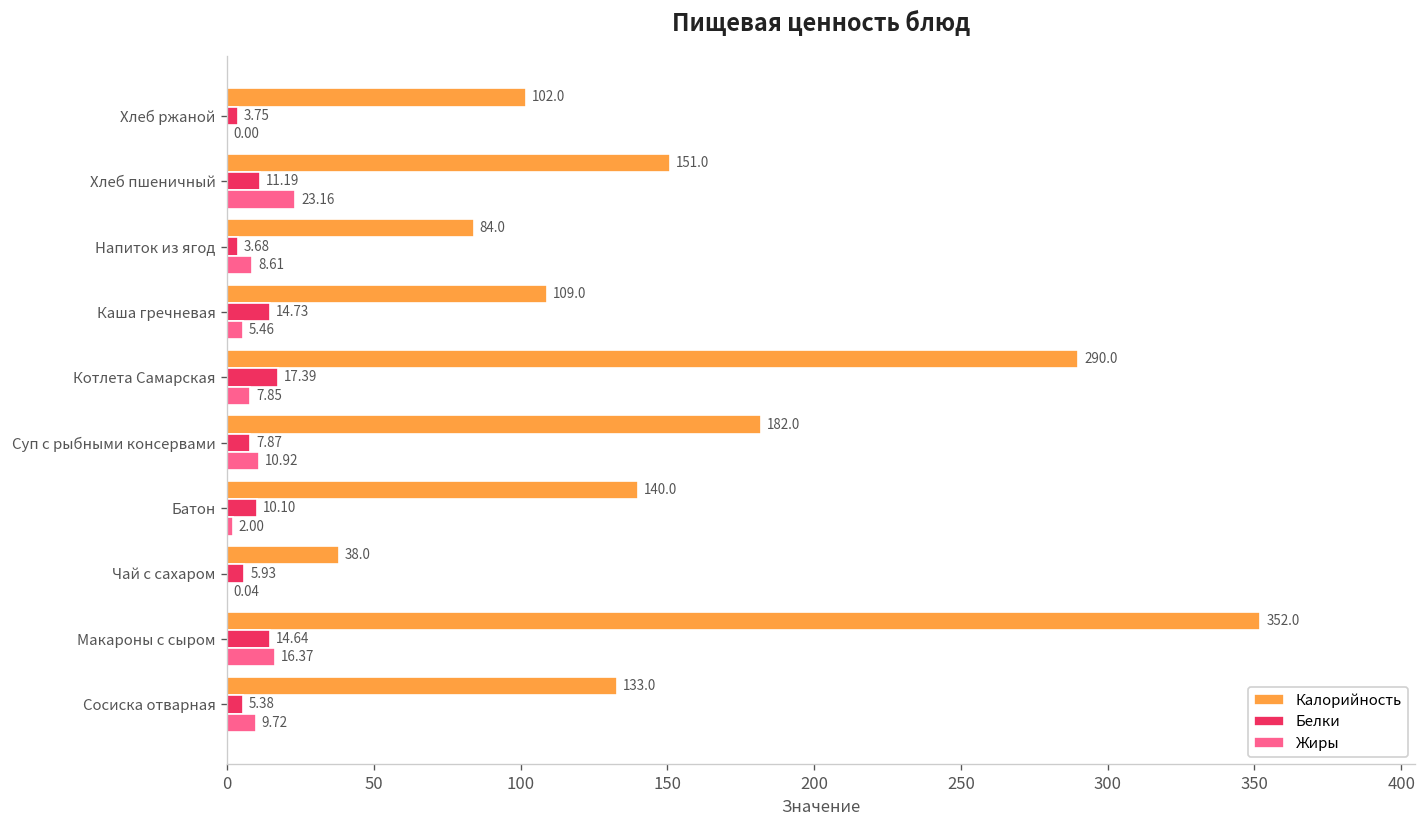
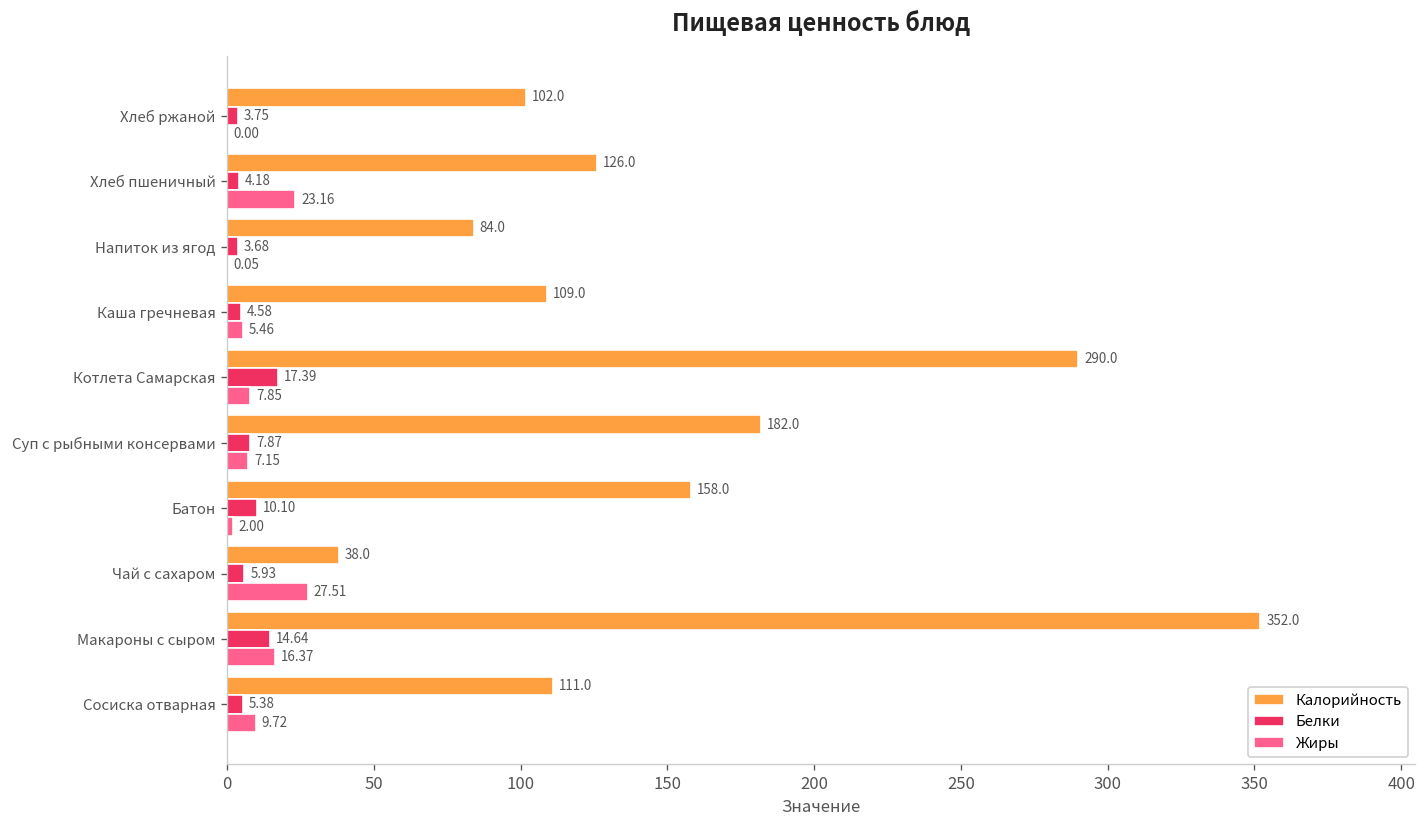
  {
    "Калорийность": {
      "Хлеб ржаной": 102.0,
-     "Хлеб пшеничный": 151.0,
+     "Хлеб пшеничный": 126.0,
      "Напиток из ягод": 84.0,
      "Каша гречневая": 109.0,
      "Котлета Самарская": 290.0,
      "Суп с рыбными консервами": 182.0,
-     "Батон": 140.0,
+     "Батон": 158.0,
      "Чай с сахаром": 38.0,
      "Макароны с сыром": 352.0,
-     "Сосиска отварная": 133.0
+     "Сосиска отварная": 111.0
    },
    "Белки": {
      "Хлеб ржаной": 3.75,
-     "Хлеб пшеничный": 11.19,
+     "Хлеб пшеничный": 4.18,
      "Напиток из ягод": 3.68,
-     "Каша гречневая": 14.73,
+     "Каша гречневая": 4.58,
      "Котлета Самарская": 17.39,
      "Суп с рыбными консервами": 7.87,
      "Батон": 10.10,
      "Чай с сахаром": 5.93,
      "Макароны с сыром": 14.64,
      "Сосиска отварная": 5.38
    },
    "Жиры": {
      "Хлеб ржаной": 0.00,
      "Хлеб пшеничный": 23.16,
-     "Напиток из ягод": 8.61,
+     "Напиток из ягод": 0.05,
      "Каша гречневая": 5.46,
      "Котлета Самарская": 7.85,
-     "Суп с рыбными консервами": 10.92,
+     "Суп с рыбными консервами": 7.15,
      "Батон": 2.00,
-     "Чай с сахаром": 0.04,
+     "Чай с сахаром": 27.51,
      "Макароны с сыром": 16.37,
      "Сосиска отварная": 9.72
    }
  }
